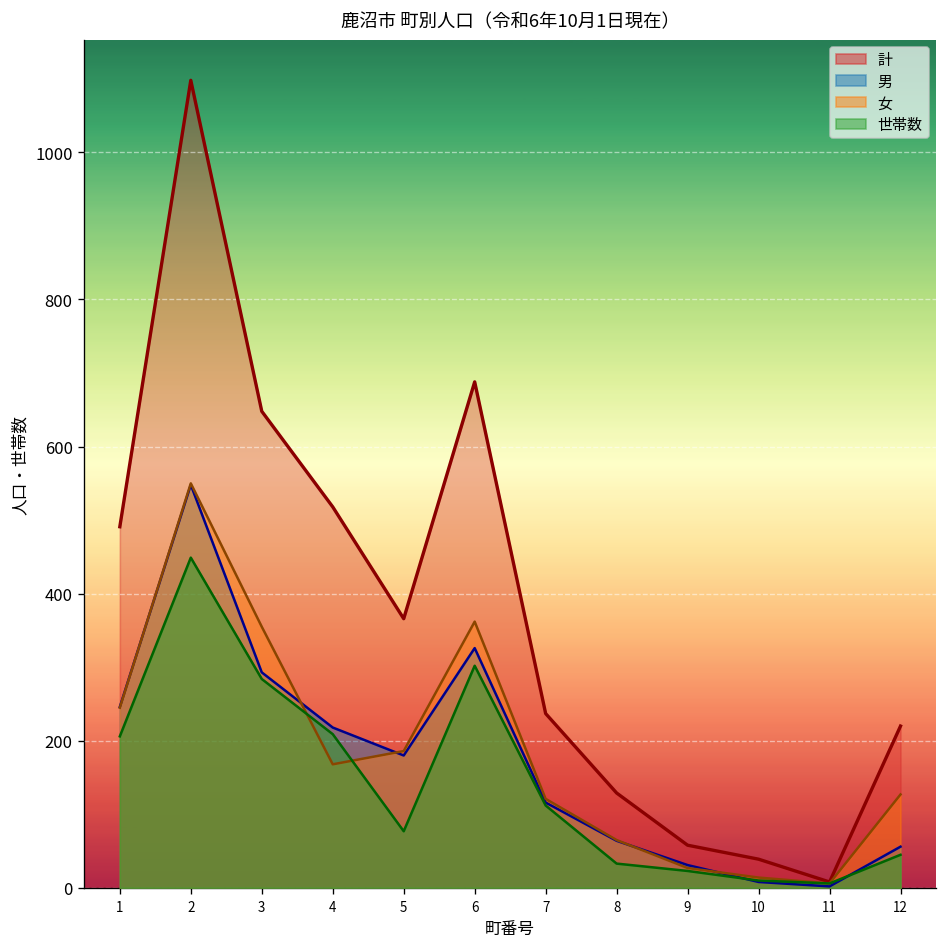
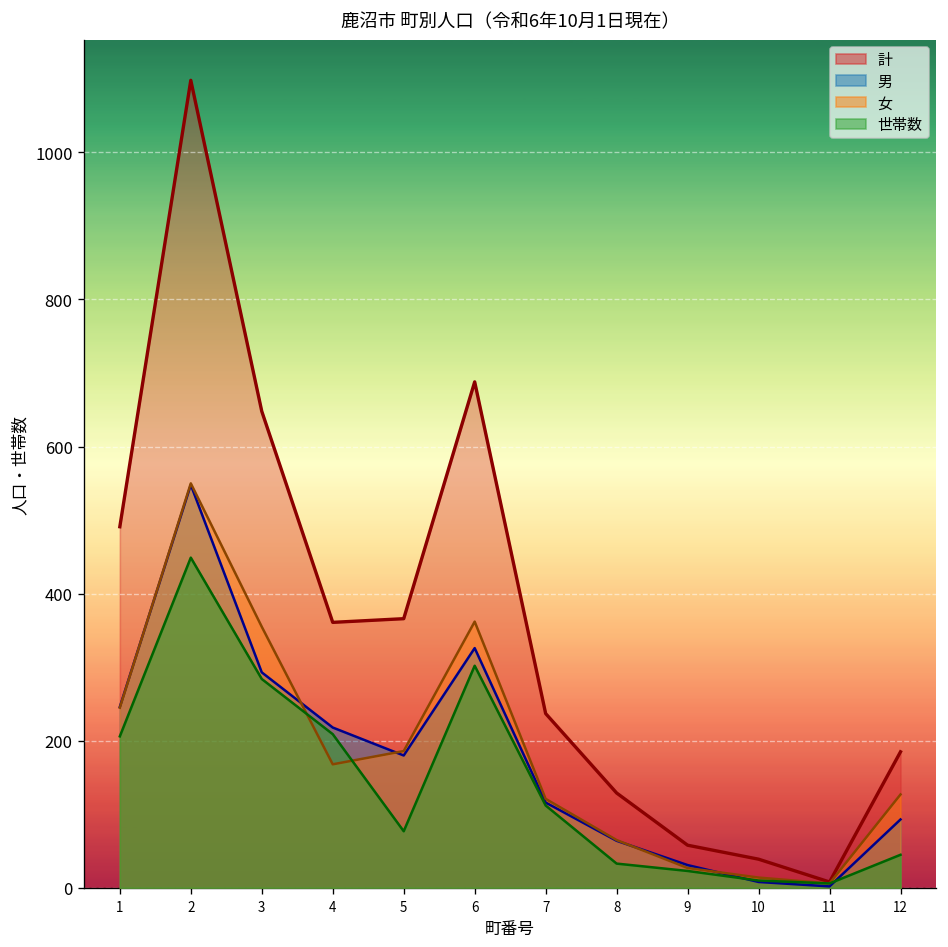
  {
    "計": {
      "1": 490,
      "2": 1100,
      "3": 650,
-     "4": 520,
+     "4": 360,
      "5": 370,
      "6": 690,
      "7": 240,
      "8": 130,
      "9": 60,
      "10": 40,
-     "12": 220
+     "12": 190
    },
    "男": {
      "3": 290,
      "4": 220,
      "5": 180,
      "6": 330,
-     "12": 60
+     "12": 90
    },
    "女": {
      "3": 360,
      "4": 170,
      "5": 190,
      "6": 360,
      "7": 120,
      "12": 130
    },
    "世帯数": {
      "1": 210,
      "2": 450,
      "3": 280,
      "4": 210,
      "5": 80,
      "6": 300,
      "8": 30,
      "12": 50
    }
  }
